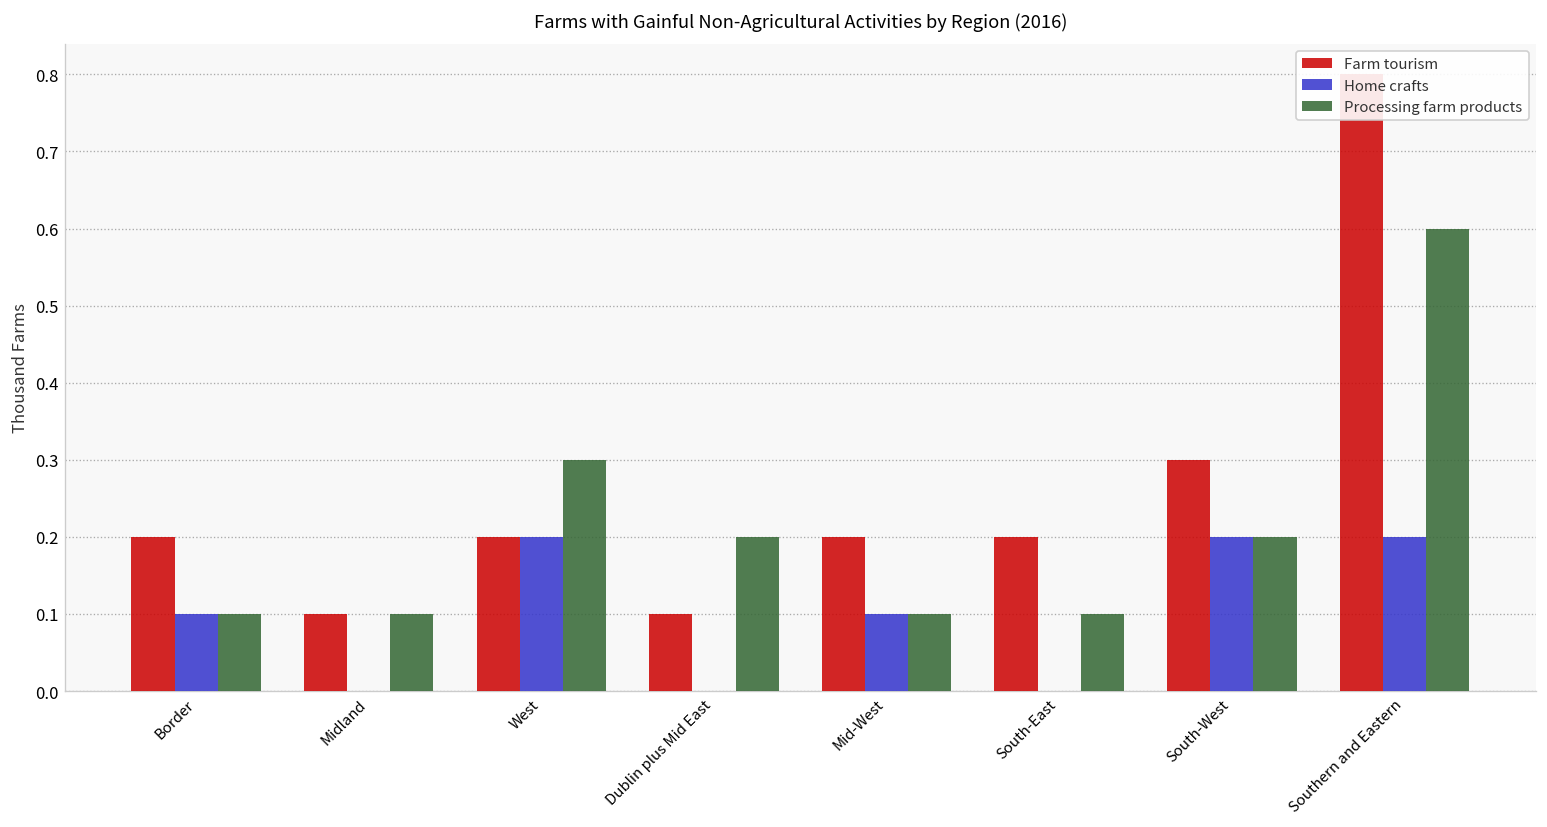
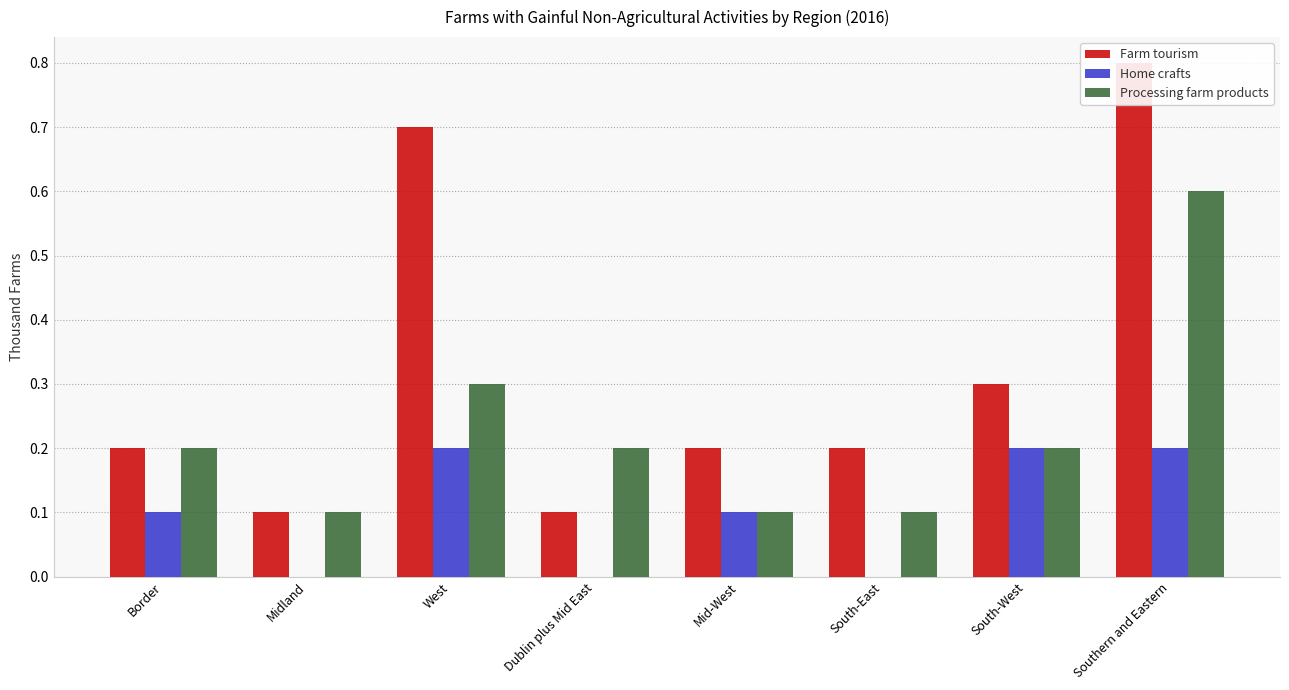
  {
    "Farm tourism": {
      "Border": 0.2,
      "Midland": 0.1,
-     "West": 0.2,
+     "West": 0.7,
      "Dublin plus Mid East": 0.1,
      "Mid-West": 0.2,
      "South-East": 0.2,
      "South-West": 0.3
    },
    "Home crafts": {
      "Border": 0.1,
      "Midland": 0.0,
      "West": 0.2,
      "Dublin plus Mid East": 0.0,
      "Mid-West": 0.1,
      "South-East": 0.0,
      "South-West": 0.2,
      "Southern and Eastern": 0.2
    },
    "Processing farm products": {
-     "Border": 0.1,
+     "Border": 0.2,
      "Midland": 0.1,
      "West": 0.3,
      "Dublin plus Mid East": 0.2,
      "Mid-West": 0.1,
      "South-East": 0.1,
      "South-West": 0.2,
      "Southern and Eastern": 0.6
    }
  }
